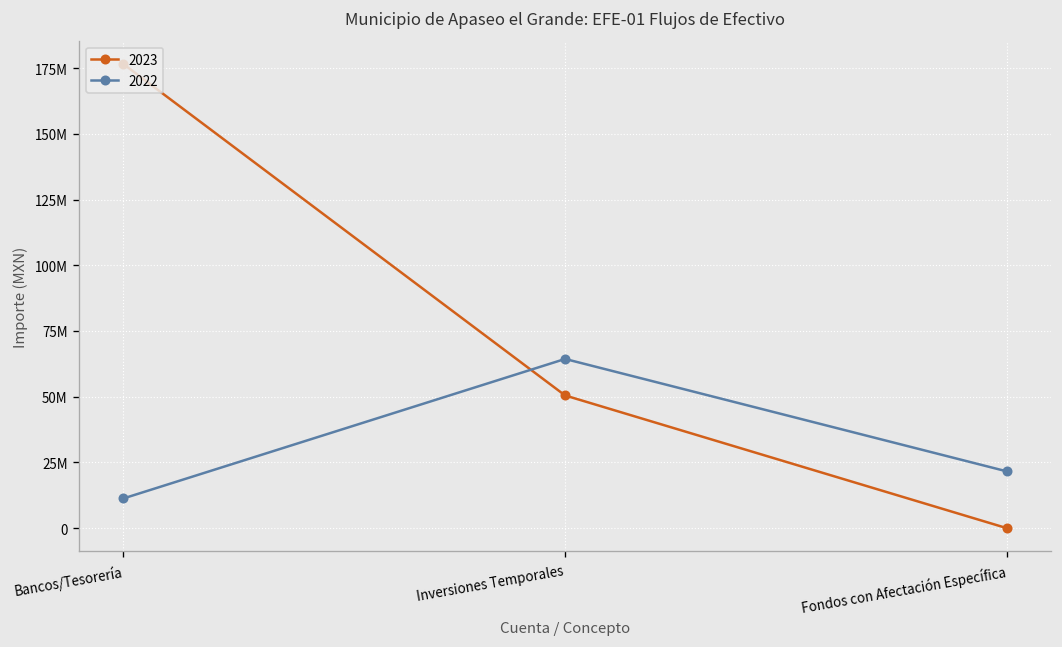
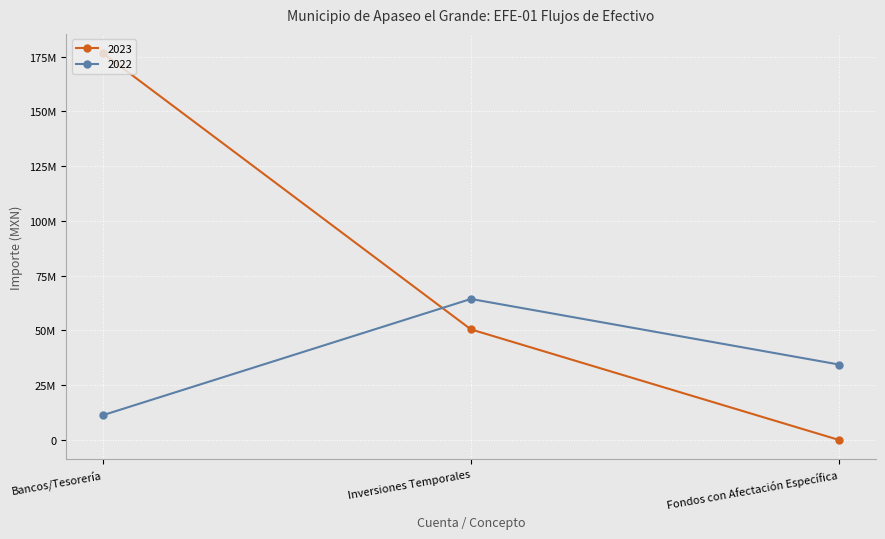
  {
    "2023": {
      "Inversiones Temporales": 50000000,
      "Fondos con Afectación Específica": 0
    },
    "2022": {
      "Bancos/Tesorería": 11000000,
      "Inversiones Temporales": 64000000,
-     "Fondos con Afectación Específica": 22000000
+     "Fondos con Afectación Específica": 34000000
    }
  }
